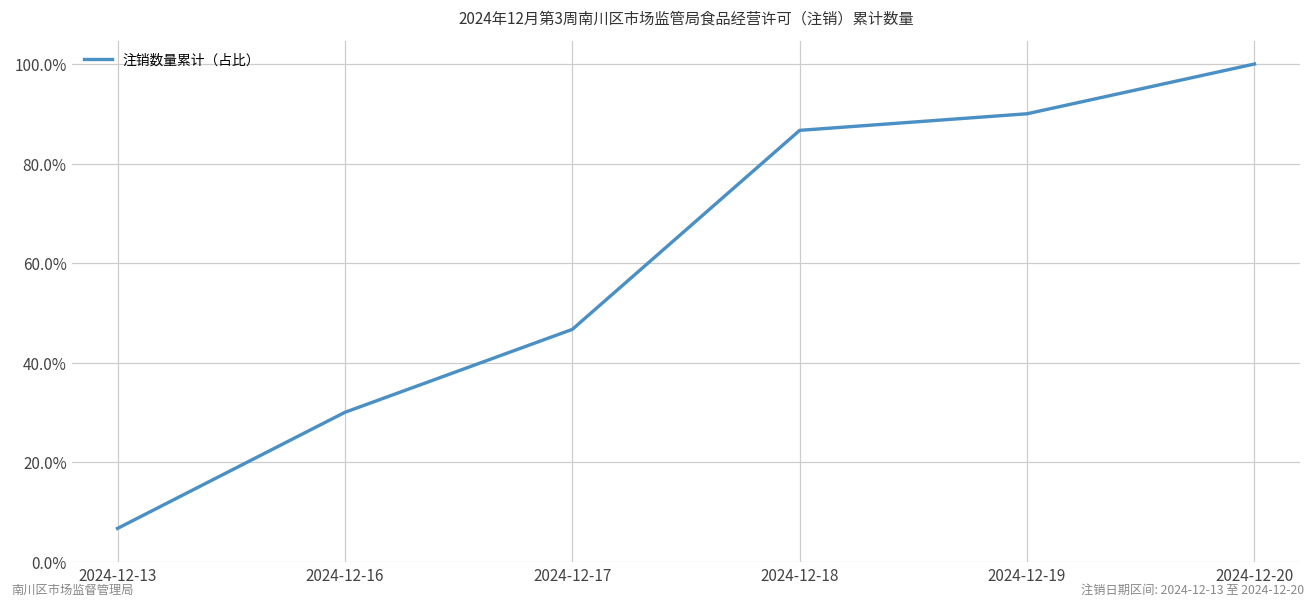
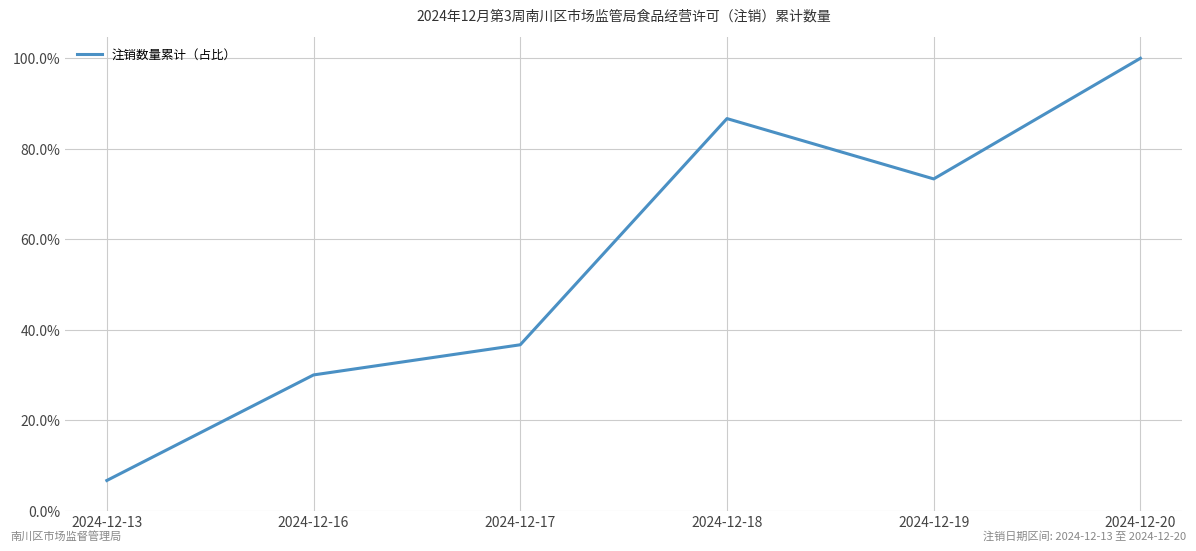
  {
    "2024-12-13": "7%",
    "2024-12-16": "30%",
-   "2024-12-17": "47%",
+   "2024-12-17": "37%",
    "2024-12-18": "87%",
-   "2024-12-19": "90%",
+   "2024-12-19": "73%",
    "2024-12-20": "100%"
  }
